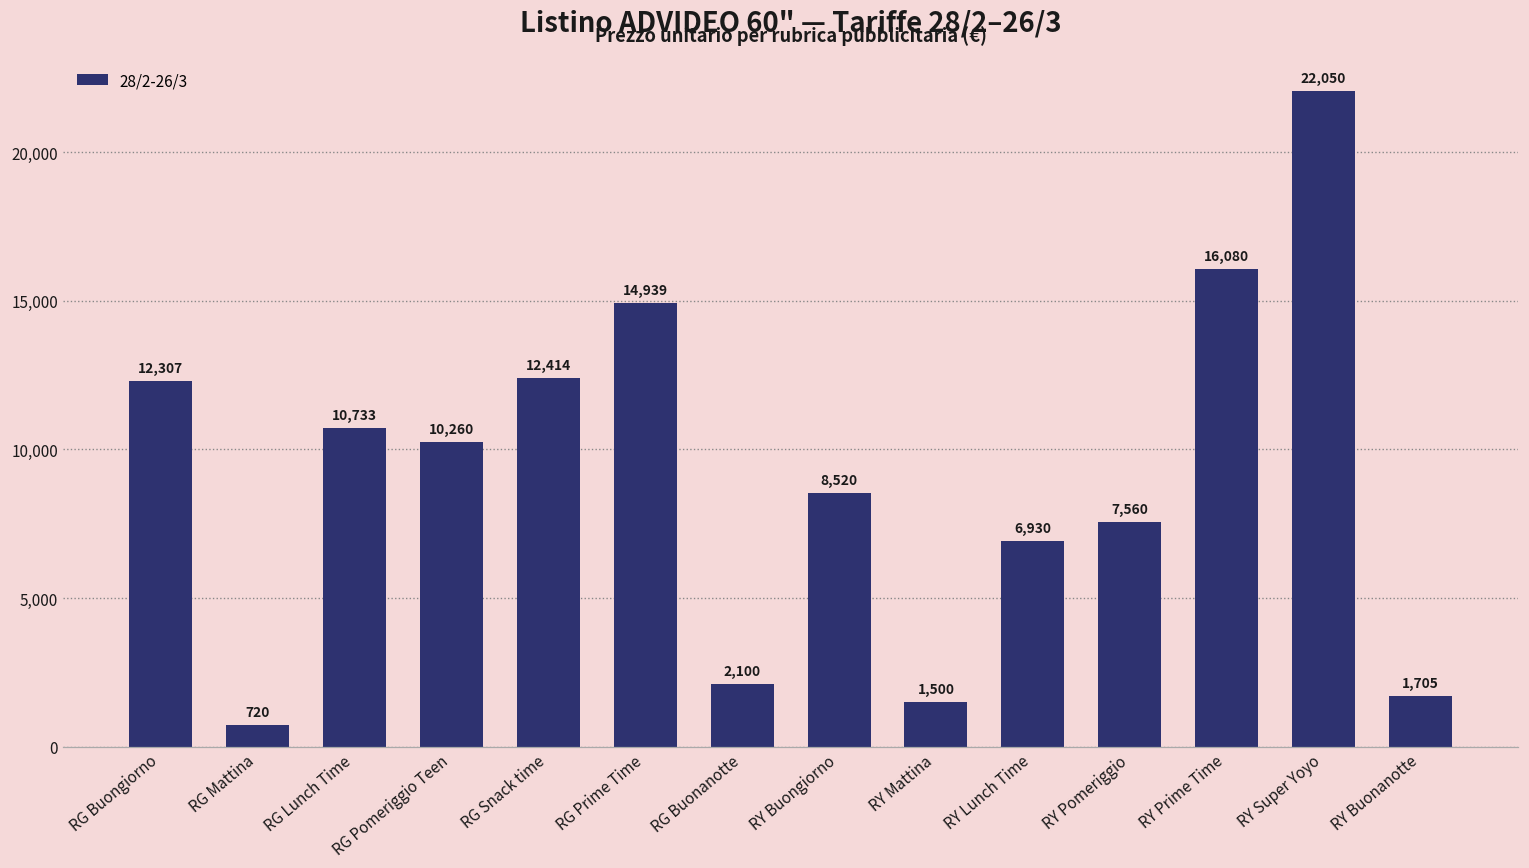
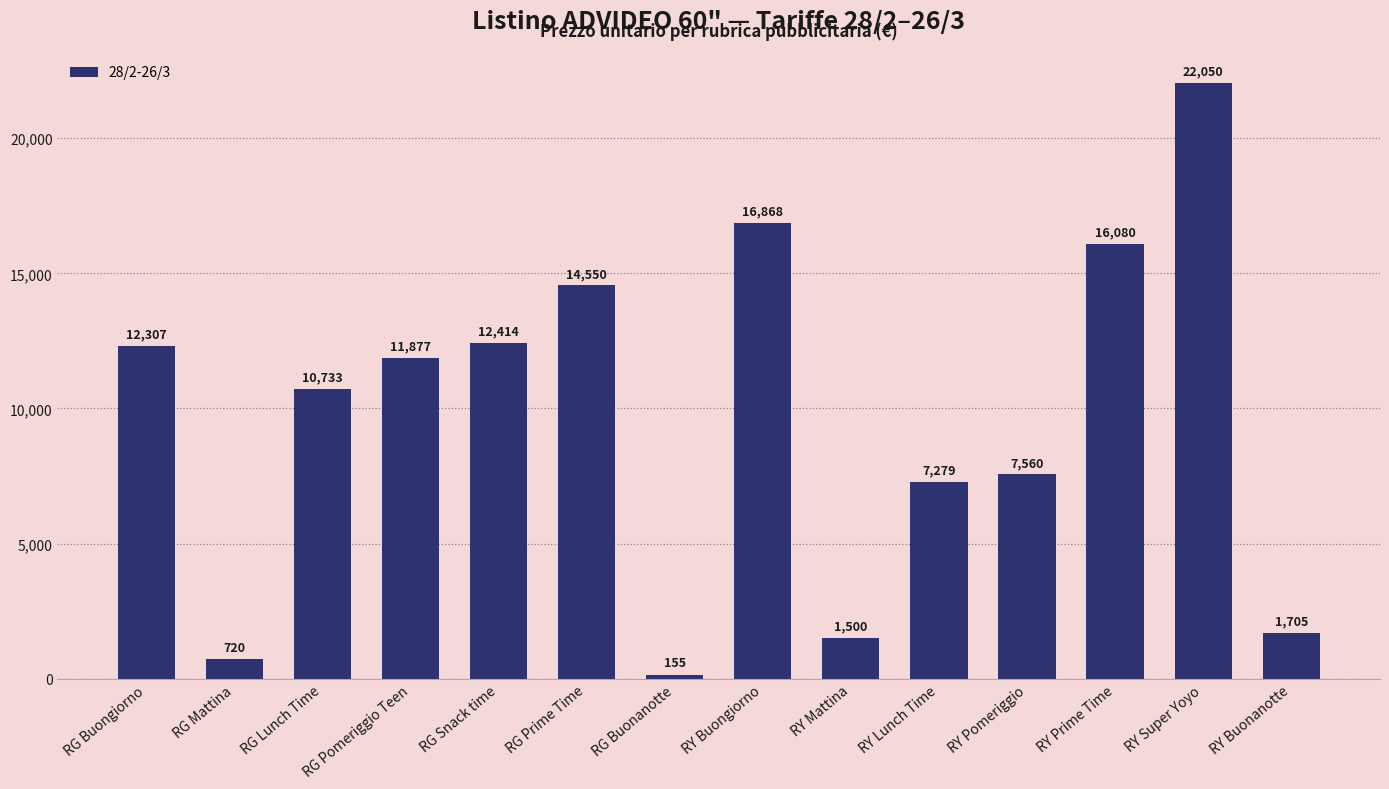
  {
    "RG Buongiorno": "12,307",
    "RG Mattina": "720",
    "RG Lunch Time": "10,733",
-   "RG Pomeriggio Teen": "10,260",
+   "RG Pomeriggio Teen": "11,877",
    "RG Snack time": "12,414",
-   "RG Prime Time": "14,939",
-   "RG Buonanotte": "2,100",
-   "RY Buongiorno": "8,520",
+   "RG Prime Time": "14,550",
+   "RG Buonanotte": "155",
+   "RY Buongiorno": "16,868",
    "RY Mattina": "1,500",
-   "RY Lunch Time": "6,930",
+   "RY Lunch Time": "7,279",
    "RY Pomeriggio": "7,560",
    "RY Prime Time": "16,080",
    "RY Super Yoyo": "22,050",
    "RY Buonanotte": "1,705"
  }
